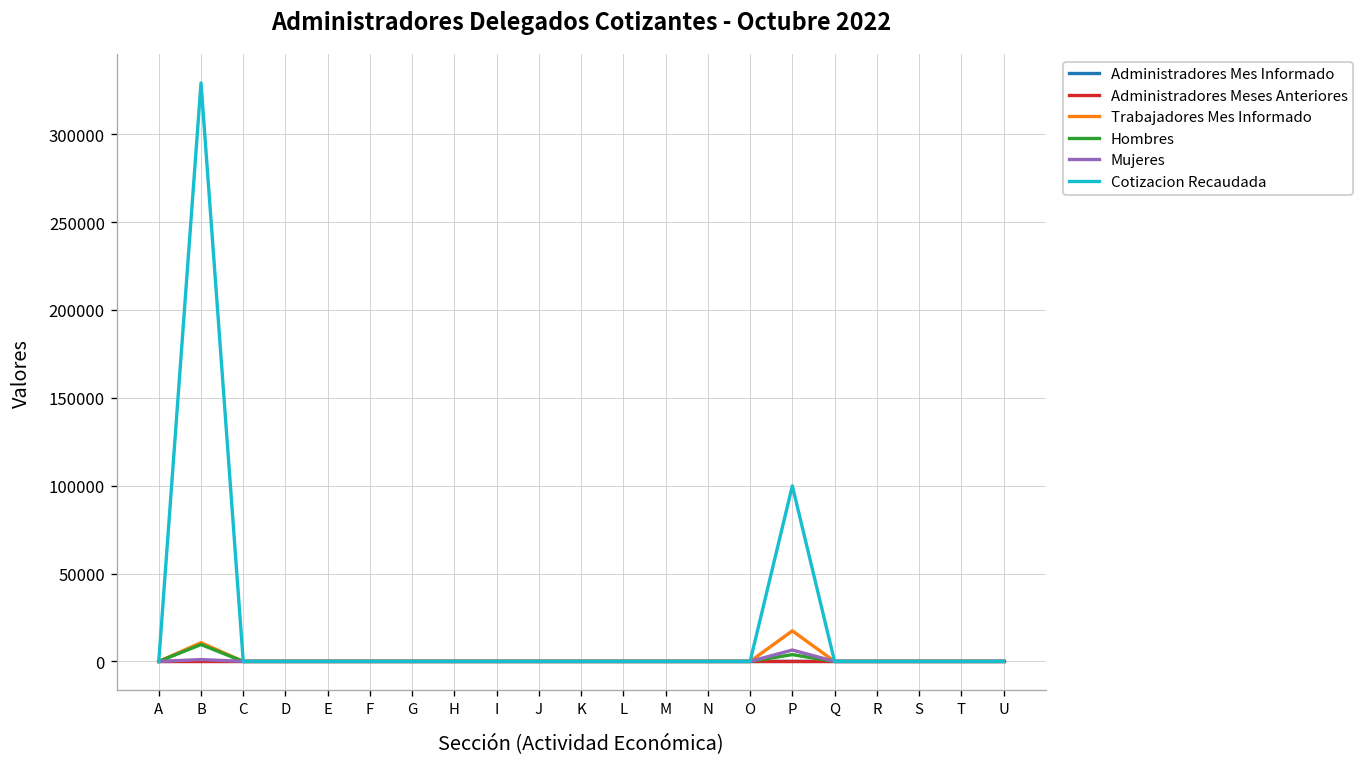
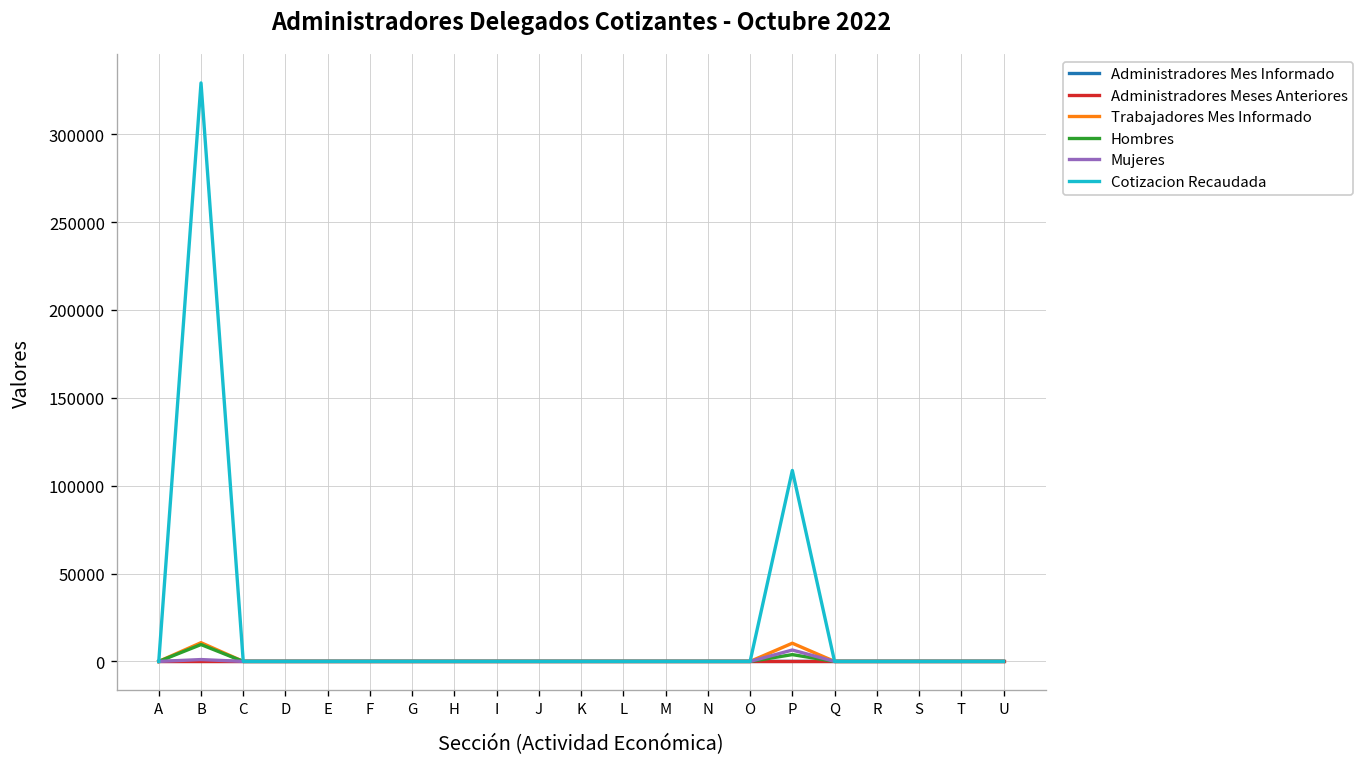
  {
    "Administradores Meses Anteriores": {
      "P": 0
    },
    "Trabajadores Mes Informado": {
-     "P": 17000
+     "P": 10000
    },
    "Hombres": {
      "P": 4000
    },
    "Mujeres": {
      "P": 6000
    },
    "Cotizacion Recaudada": {
      "B": 329000,
-     "P": 100000
+     "P": 109000
    }
  }
